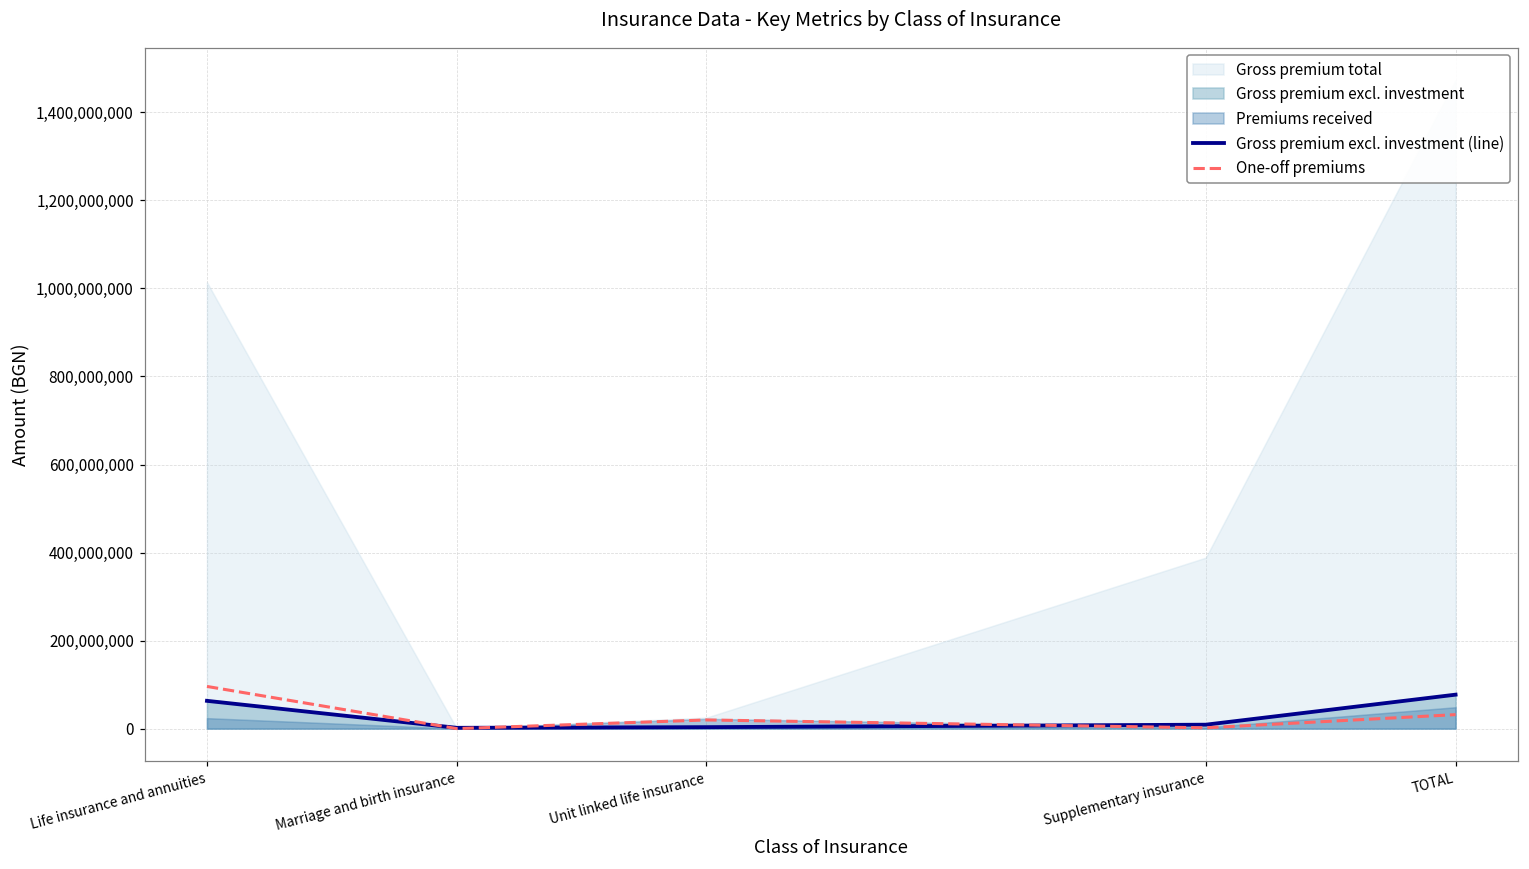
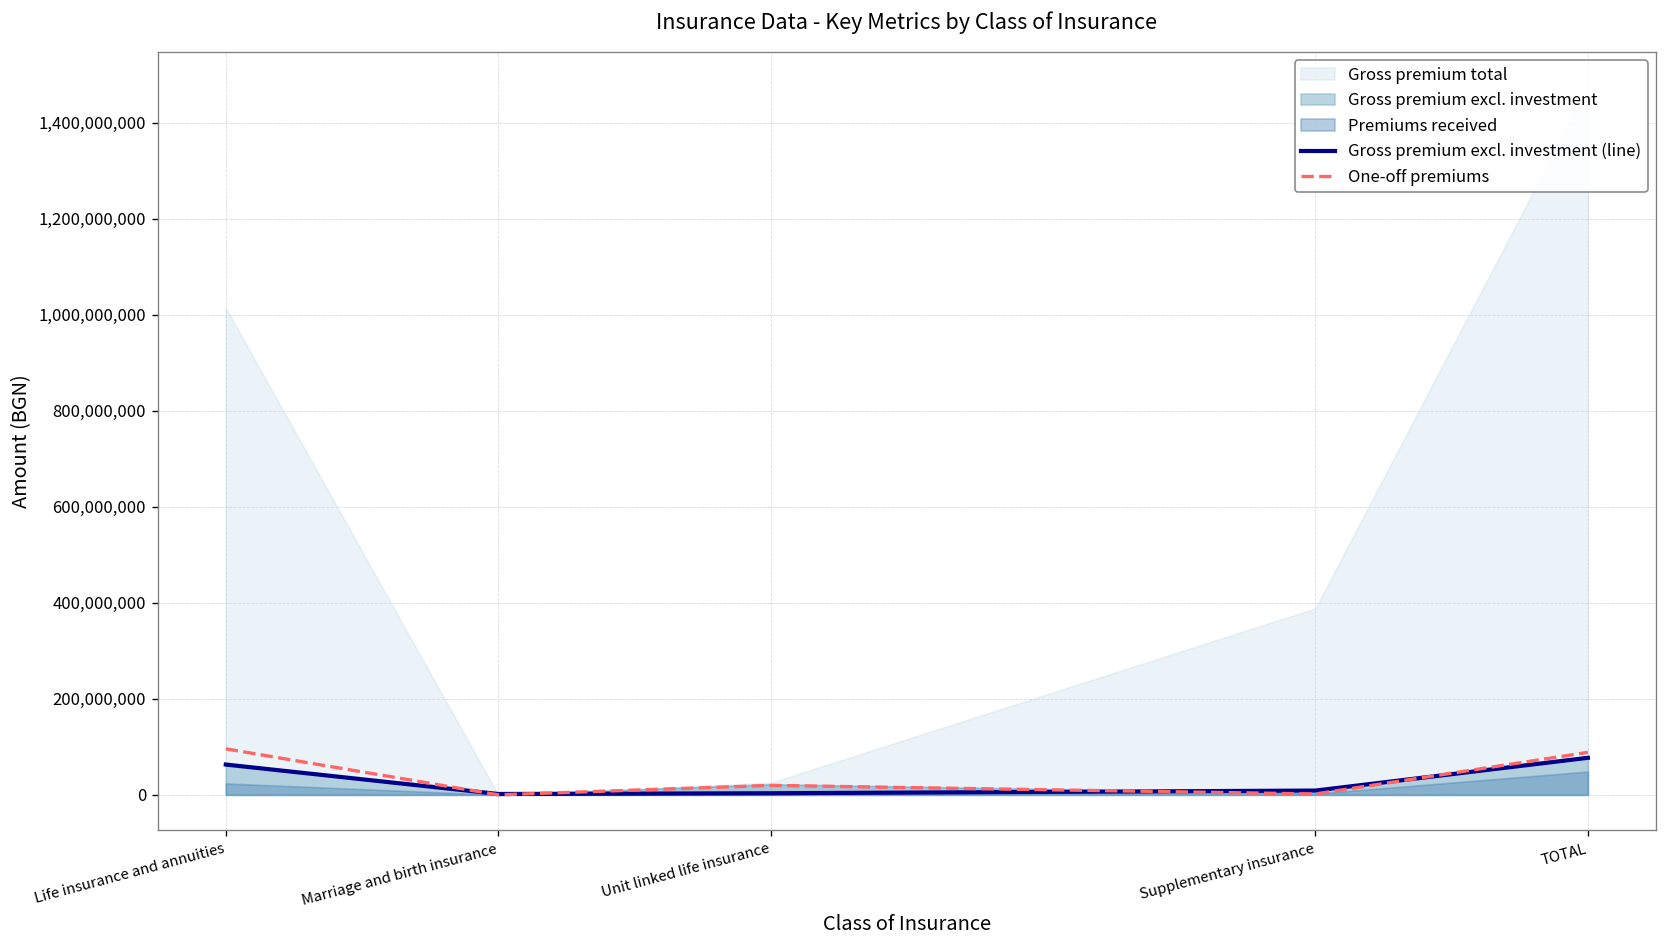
  {
    "Gross premium total": {
      "Life insurance and annuities": "1,010,000,000",
      "Supplementary insurance": "390,000,000"
    },
    "One-off premiums": {
      "Life insurance and annuities": "100,000,000",
-     "TOTAL": "30,000,000"
+     "TOTAL": "90,000,000"
    }
  }
